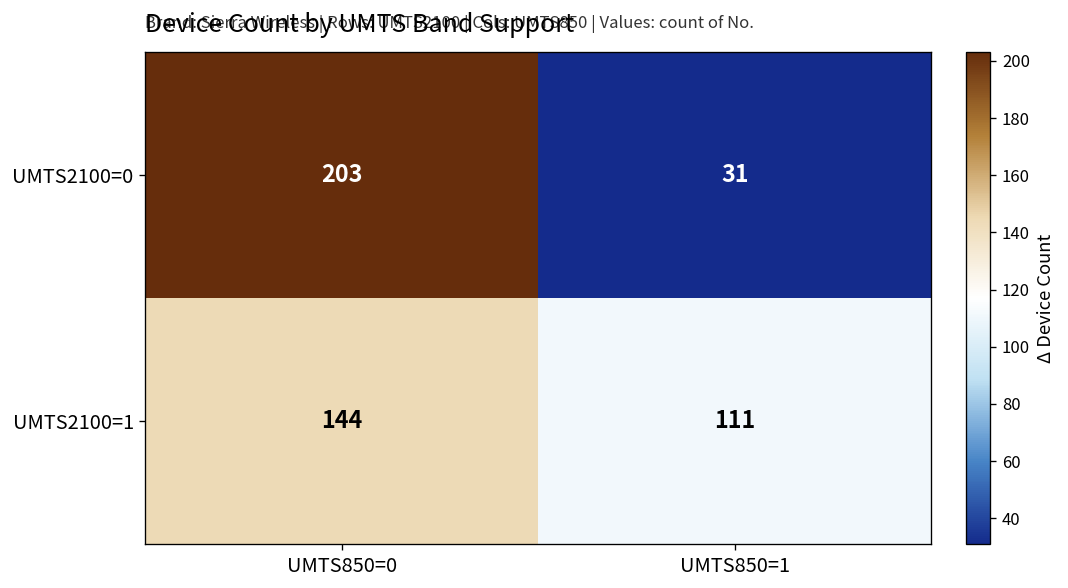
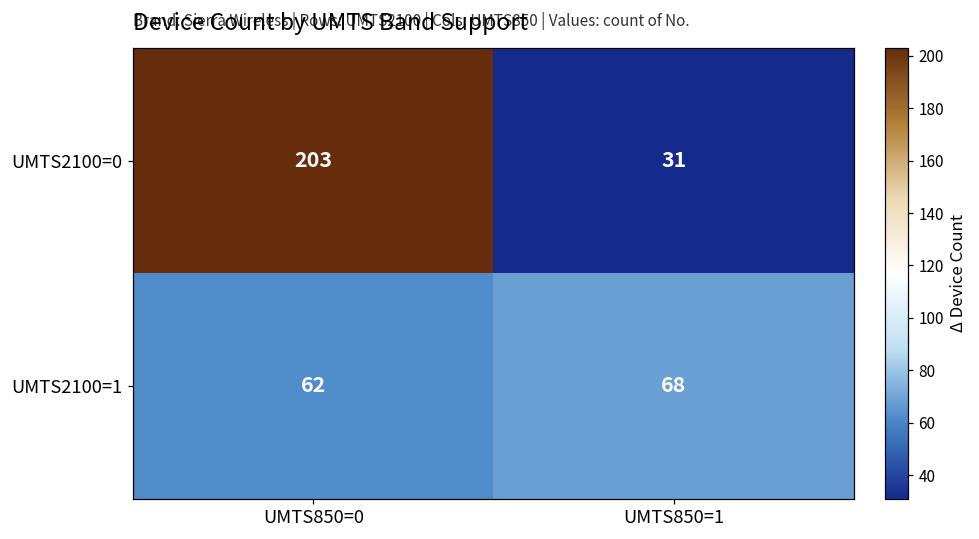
  {
    "UMTS2100=0": {
      "UMTS850=0": 203,
      "UMTS850=1": 31
    },
    "UMTS2100=1": {
-     "UMTS850=0": 144,
-     "UMTS850=1": 111
+     "UMTS850=0": 62,
+     "UMTS850=1": 68
    }
  }
